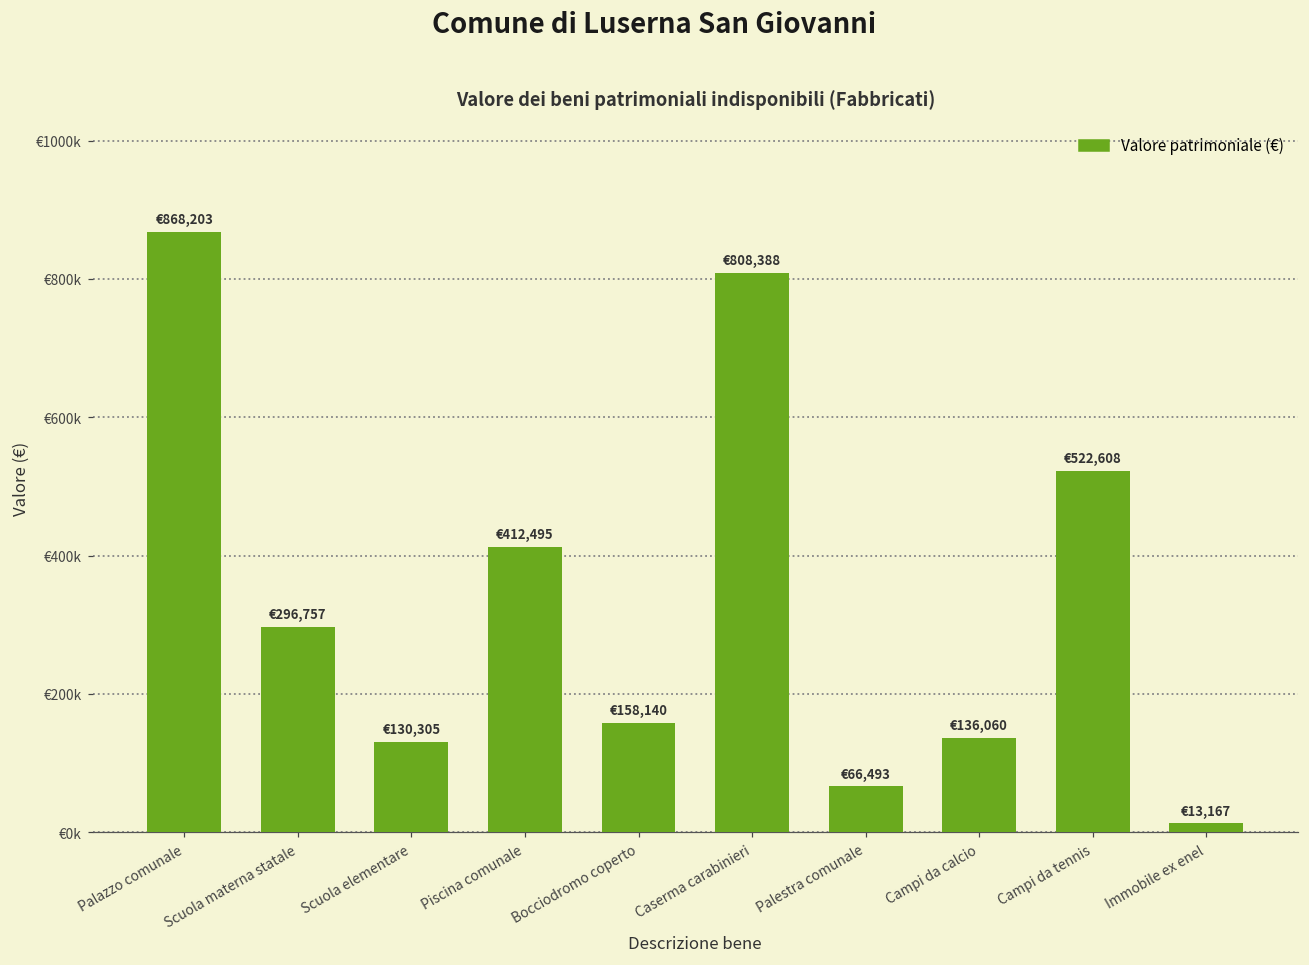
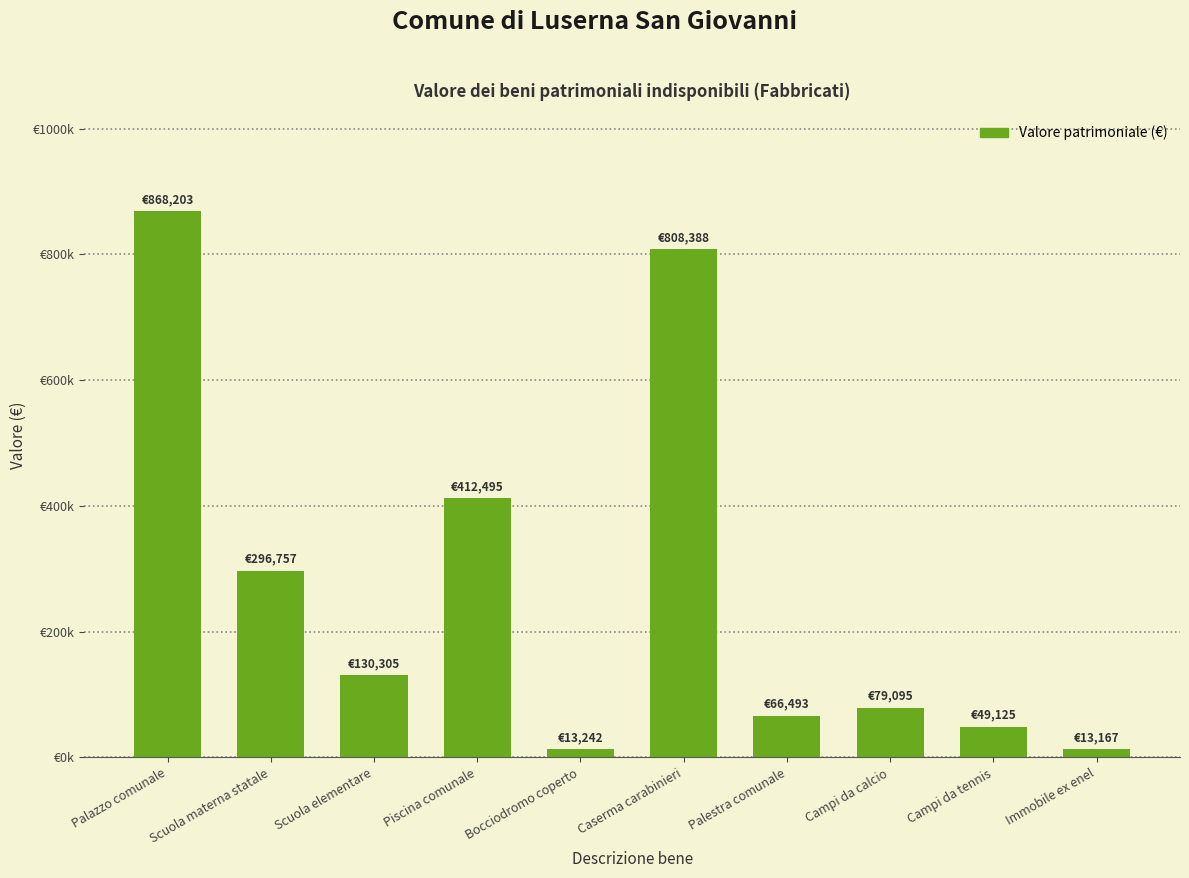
  {
    "Palazzo comunale": "€868,203",
    "Scuola materna statale": "€296,757",
    "Scuola elementare": "€130,305",
    "Piscina comunale": "€412,495",
-   "Bocciodromo coperto": "€158,140",
+   "Bocciodromo coperto": "€13,242",
    "Caserma carabinieri": "€808,388",
    "Palestra comunale": "€66,493",
-   "Campi da calcio": "€136,060",
-   "Campi da tennis": "€522,608",
+   "Campi da calcio": "€79,095",
+   "Campi da tennis": "€49,125",
    "Immobile ex enel": "€13,167"
  }
